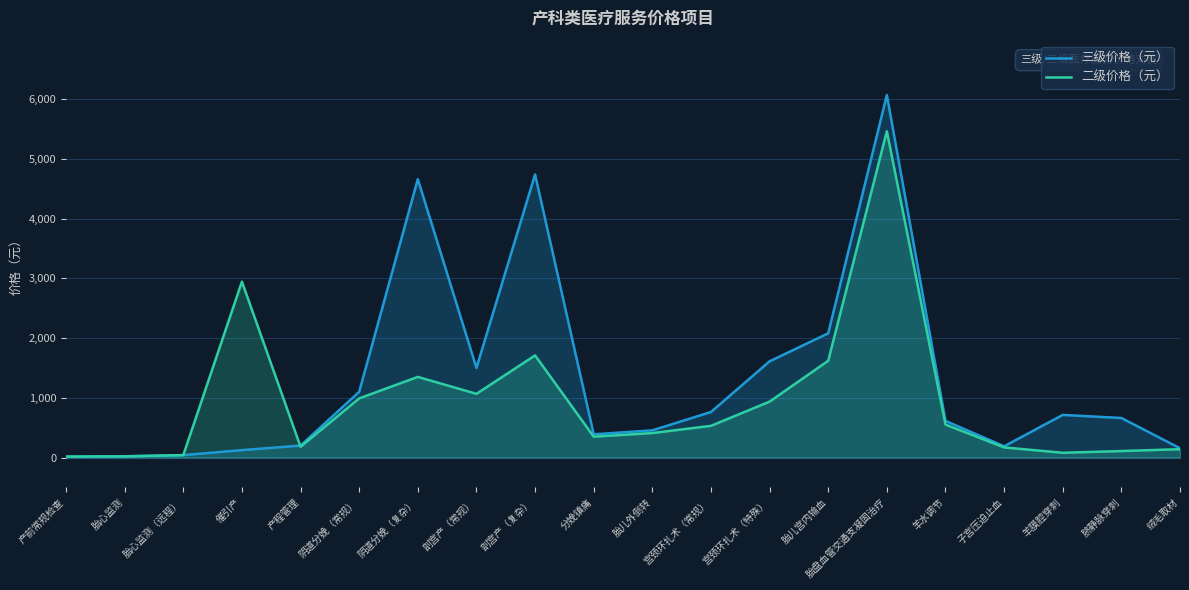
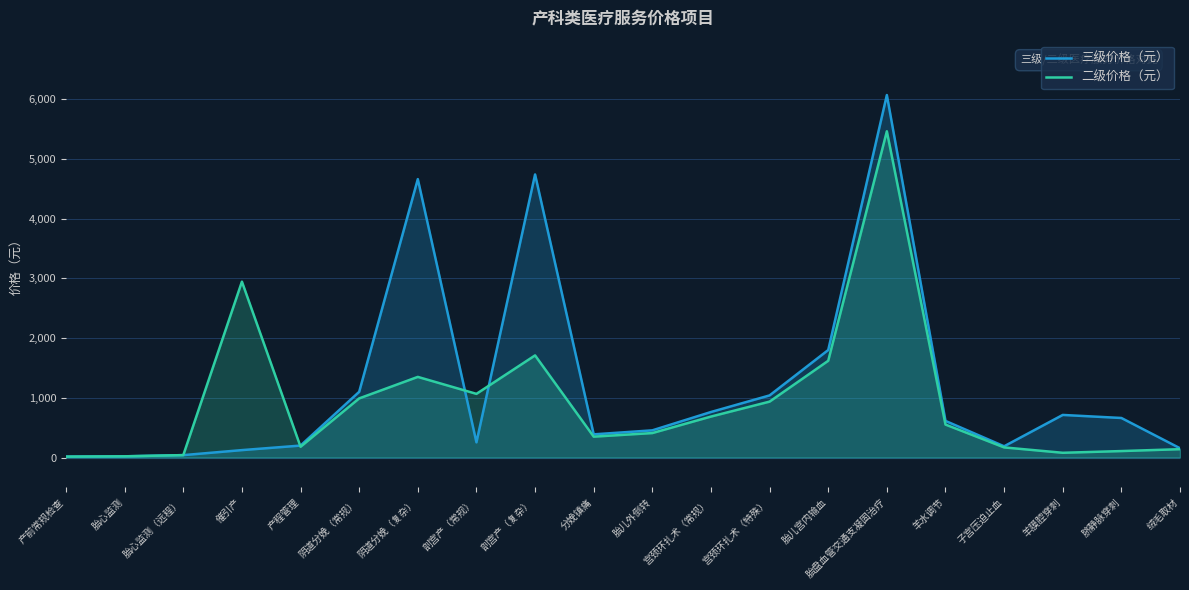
  {
    "三级价格（元）": {
      "催引产": "100",
      "阴道分娩（常规）": "1,100",
      "阴道分娩（复杂）": "4,700",
-     "剖宫产（常规）": "1,500",
+     "剖宫产（常规）": "300",
      "剖宫产（复杂）": "4,700",
      "胎儿外倒转": "500",
      "宫颈环扎术（常规）": "800",
-     "宫颈环扎术（特殊）": "1,600",
-     "胎儿宫内输血": "2,100",
+     "宫颈环扎术（特殊）": "1,000",
+     "胎儿宫内输血": "1,800",
      "胎盘血管交通支凝固治疗": "6,100",
      "羊水调节": "600",
      "羊膜腔穿刺": "700",
      "脐静脉穿刺": "700"
    },
    "二级价格（元）": {
      "催引产": "2,900",
      "阴道分娩（常规）": "1,000",
      "阴道分娩（复杂）": "1,400",
      "剖宫产（常规）": "1,100",
      "剖宫产（复杂）": "1,700",
      "胎儿外倒转": "400",
-     "宫颈环扎术（常规）": "500",
+     "宫颈环扎术（常规）": "700",
      "宫颈环扎术（特殊）": "900",
      "胎儿宫内输血": "1,600",
      "胎盘血管交通支凝固治疗": "5,500",
      "羊水调节": "600",
      "羊膜腔穿刺": "100",
      "脐静脉穿刺": "100"
    }
  }
